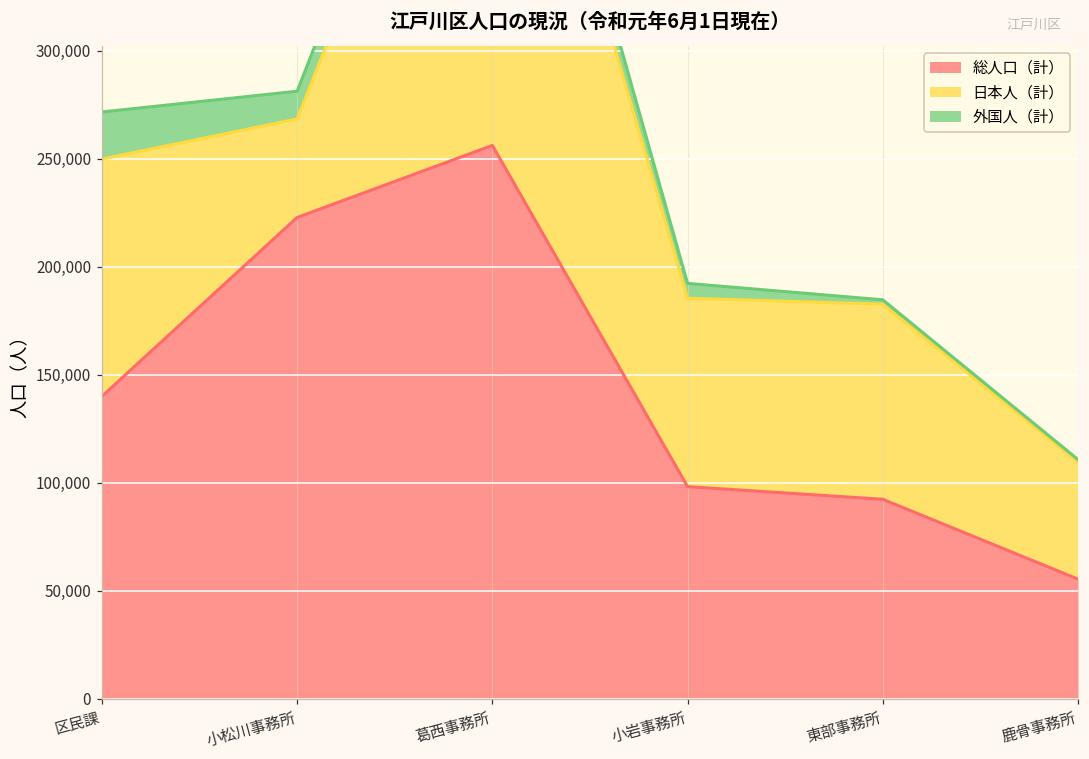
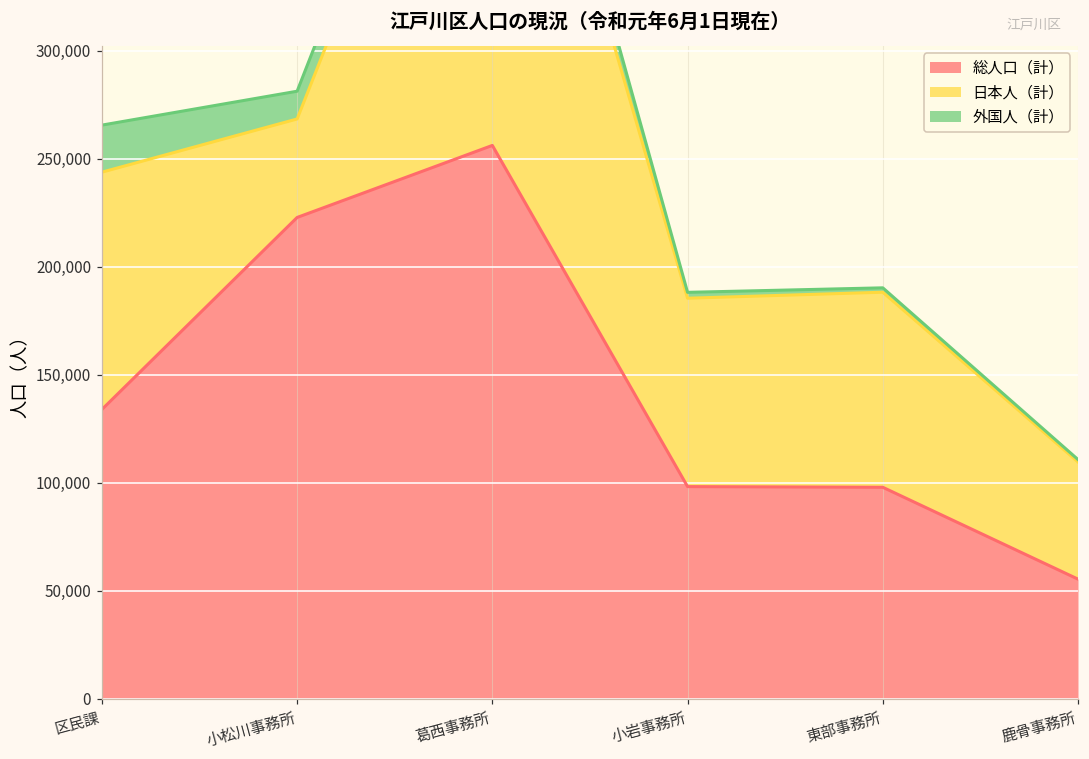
  {
    "総人口（計）": {
-     "区民課": "140,000",
+     "区民課": "134,000",
      "小松川事務所": "223,000",
      "葛西事務所": "256,000",
      "小岩事務所": "98,000",
-     "東部事務所": "92,000",
+     "東部事務所": "98,000",
      "鹿骨事務所": "55,000"
    },
    "日本人（計）": {
      "区民課": "110,000",
      "小松川事務所": "46,000",
      "小岩事務所": "87,000",
      "東部事務所": "90,000"
    },
    "外国人（計）": {
      "区民課": "22,000",
      "小松川事務所": "13,000",
-     "小岩事務所": "7,000",
+     "小岩事務所": "3,000",
      "東部事務所": "2,000"
    }
  }
